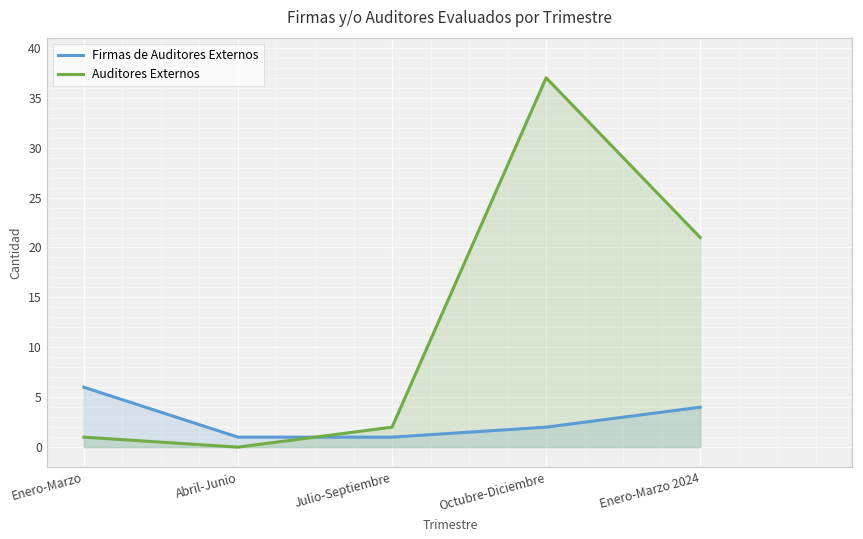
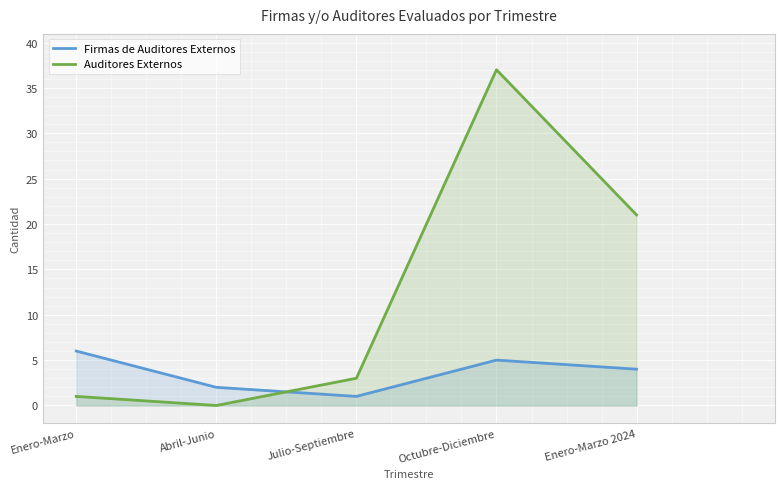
  {
    "Firmas de Auditores Externos": {
      "Enero-Marzo": 6,
-     "Abril-Junio": 1,
+     "Abril-Junio": 2,
      "Julio-Septiembre": 1,
-     "Octubre-Diciembre": 2,
+     "Octubre-Diciembre": 5,
      "Enero-Marzo 2024": 4
    },
    "Auditores Externos": {
      "Enero-Marzo": 1,
      "Abril-Junio": 0,
-     "Julio-Septiembre": 2,
+     "Julio-Septiembre": 3,
      "Octubre-Diciembre": 37,
      "Enero-Marzo 2024": 21
    }
  }
